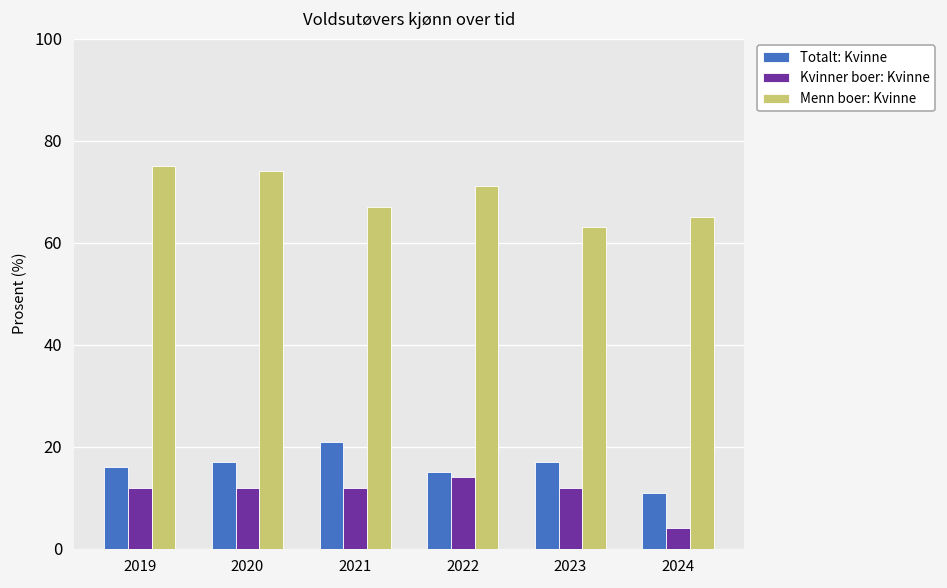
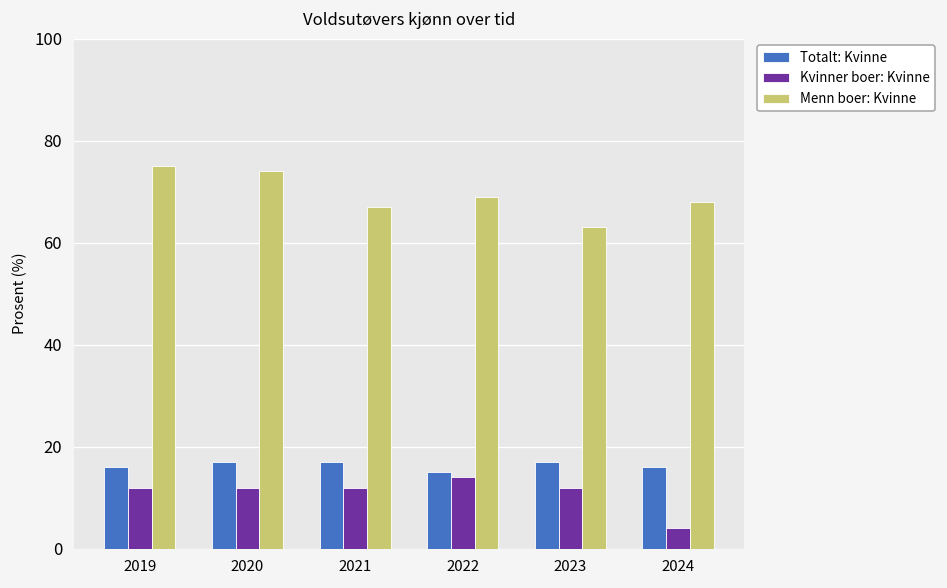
  {
    "Totalt: Kvinne": {
      "2019": 16,
      "2020": 17,
-     "2021": 21,
+     "2021": 17,
      "2022": 15,
      "2023": 17,
-     "2024": 11
+     "2024": 16
    },
    "Kvinner boer: Kvinne": {
      "2019": 12,
      "2020": 12,
      "2021": 12,
      "2022": 14,
      "2023": 12,
      "2024": 4
    },
    "Menn boer: Kvinne": {
      "2019": 75,
      "2020": 74,
      "2021": 67,
-     "2022": 71,
+     "2022": 69,
      "2023": 63,
-     "2024": 65
+     "2024": 68
    }
  }
